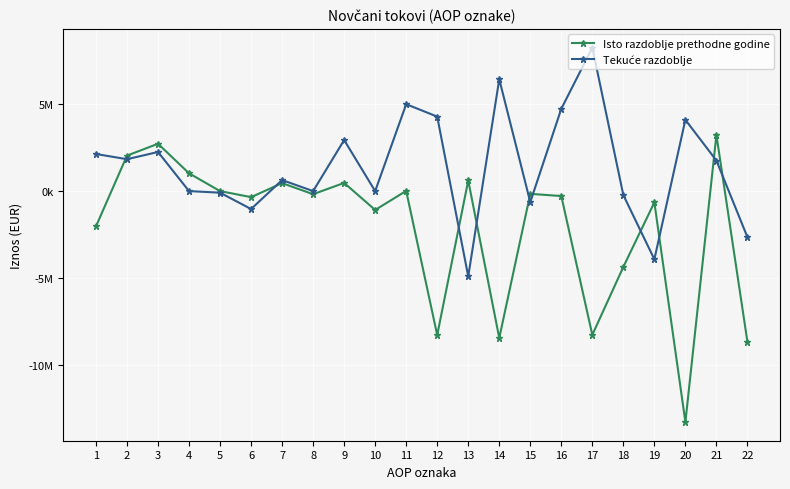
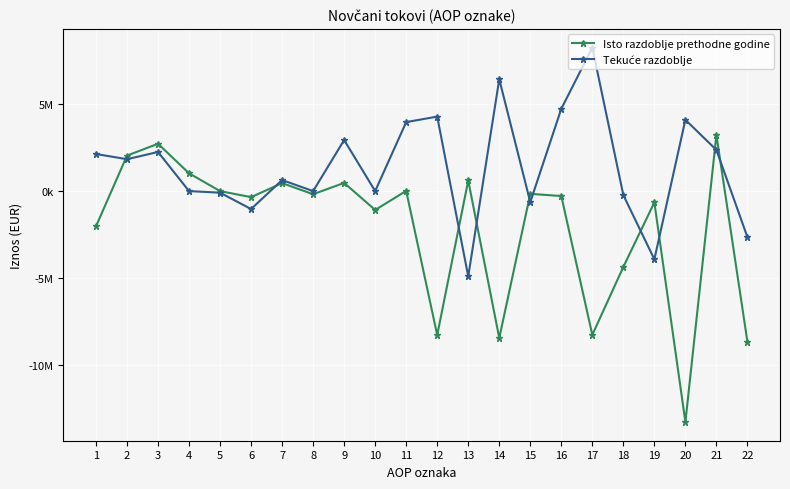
  {
    "Isto razdoblje prethodne godine": {
      "1": -2000000,
      "2": 2000000,
      "3": 2700000,
      "4": 1000000,
      "6": -300000,
      "7": 500000,
      "8": -200000,
      "9": 500000,
      "10": -1100000,
      "11": 0,
      "12": -8300000,
      "13": 600000,
      "14": -8500000,
      "15": -200000,
      "16": -300000,
      "17": -8300000,
      "18": -4400000,
      "19": -700000,
      "20": -13300000,
      "21": 3200000,
      "22": -8700000
    },
    "Tekuće razdoblje": {
      "1": 2100000,
      "2": 1800000,
      "3": 2300000,
      "4": 0,
      "6": -1000000,
      "7": 600000,
      "8": 0,
      "9": 2900000,
      "10": 0,
-     "11": 5000000,
+     "11": 4000000,
      "12": 4300000,
      "13": -4900000,
      "14": 6400000,
      "15": -600000,
      "16": 4700000,
      "18": -200000,
      "19": -3900000,
      "20": 4100000,
-     "21": 1800000,
+     "21": 2400000,
      "22": -2600000
    }
  }
